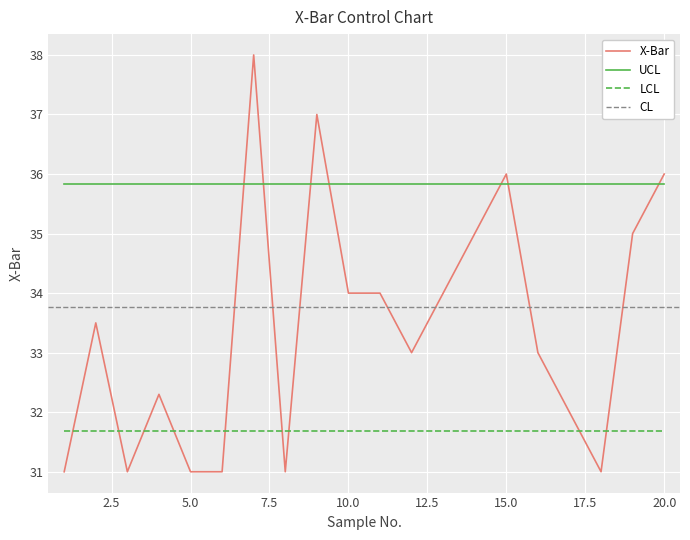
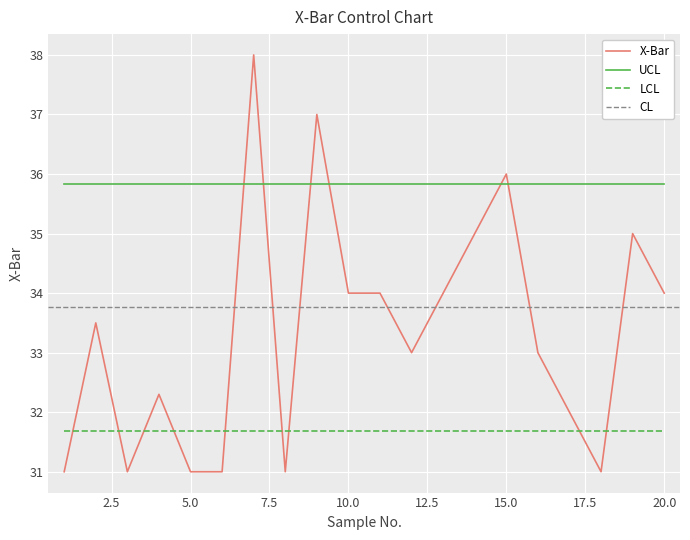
  {
    "X-Bar": {
      "5.0": 31,
      "10.0": 34,
      "15.0": 36,
-     "20.0": 36
+     "20.0": 34
    }
  }
